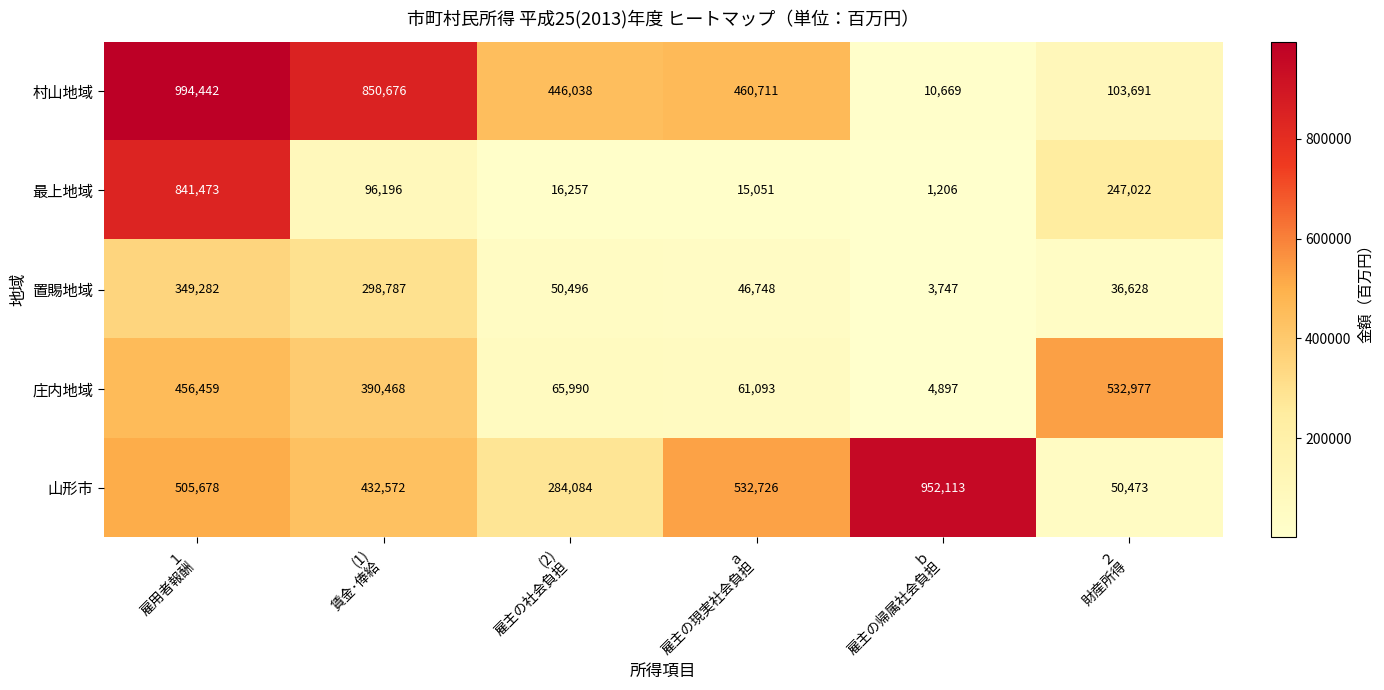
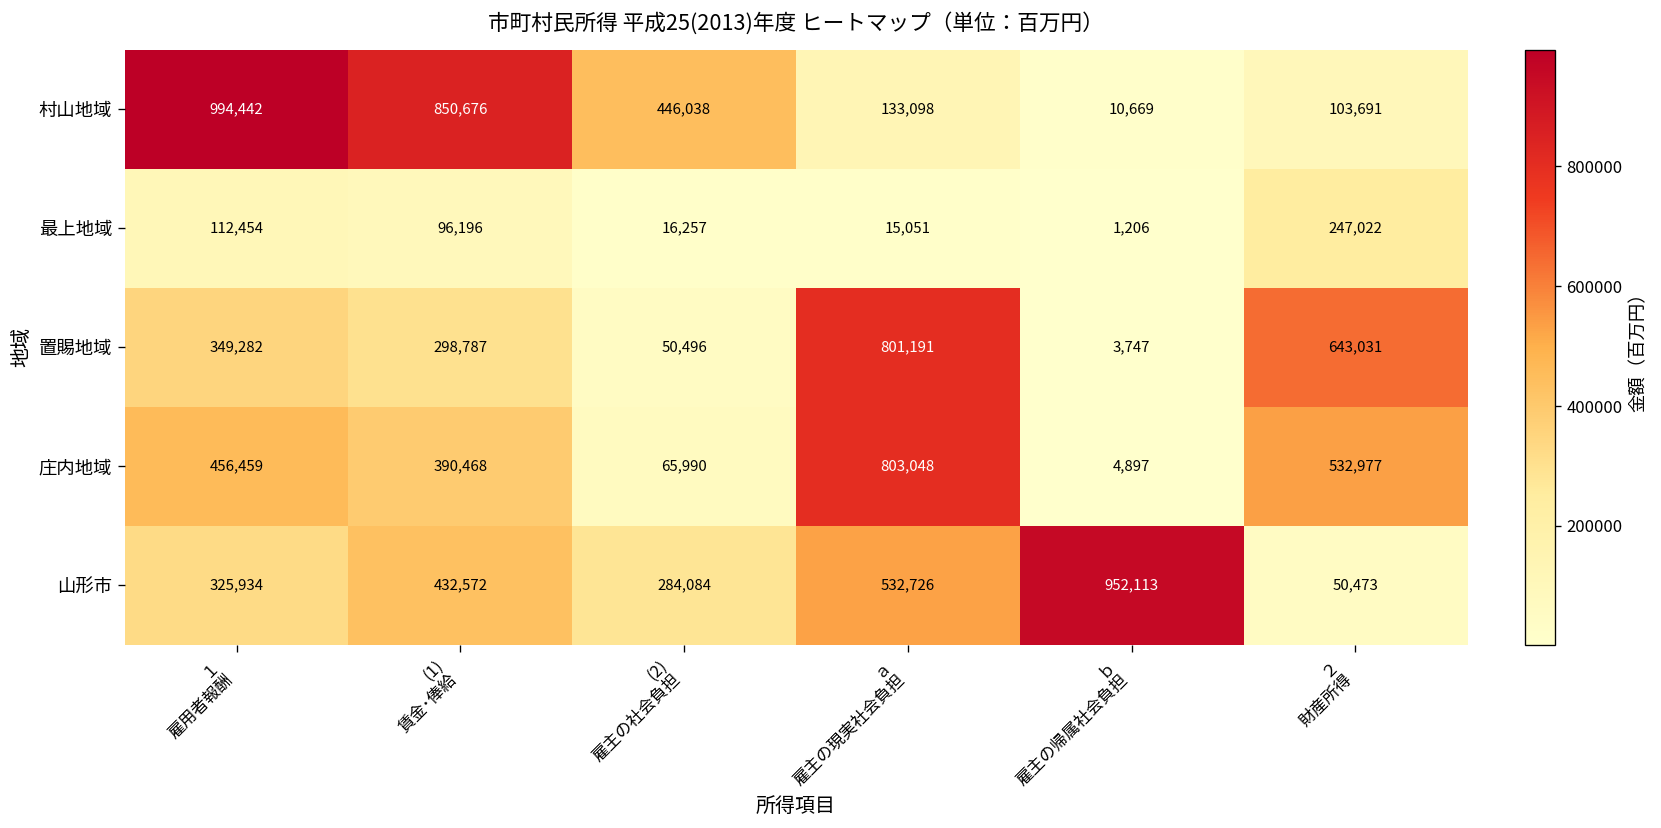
  {
    "村山地域": {
      "１ 雇用者報酬": "994,442",
      "(1) 賃金･俸給": "850,676",
      "(2) 雇主の社会負担": "446,038",
-     "ａ 雇主の現実社会負担": "460,711",
+     "ａ 雇主の現実社会負担": "133,098",
      "ｂ 雇主の帰属社会負担": "10,669",
      "２ 財産所得": "103,691"
    },
    "最上地域": {
-     "１ 雇用者報酬": "841,473",
+     "１ 雇用者報酬": "112,454",
      "(1) 賃金･俸給": "96,196",
      "(2) 雇主の社会負担": "16,257",
      "ａ 雇主の現実社会負担": "15,051",
      "ｂ 雇主の帰属社会負担": "1,206",
      "２ 財産所得": "247,022"
    },
    "置賜地域": {
      "１ 雇用者報酬": "349,282",
      "(1) 賃金･俸給": "298,787",
      "(2) 雇主の社会負担": "50,496",
-     "ａ 雇主の現実社会負担": "46,748",
+     "ａ 雇主の現実社会負担": "801,191",
      "ｂ 雇主の帰属社会負担": "3,747",
-     "２ 財産所得": "36,628"
+     "２ 財産所得": "643,031"
    },
    "庄内地域": {
      "１ 雇用者報酬": "456,459",
      "(1) 賃金･俸給": "390,468",
      "(2) 雇主の社会負担": "65,990",
-     "ａ 雇主の現実社会負担": "61,093",
+     "ａ 雇主の現実社会負担": "803,048",
      "ｂ 雇主の帰属社会負担": "4,897",
      "２ 財産所得": "532,977"
    },
    "山形市": {
-     "１ 雇用者報酬": "505,678",
+     "１ 雇用者報酬": "325,934",
      "(1) 賃金･俸給": "432,572",
      "(2) 雇主の社会負担": "284,084",
      "ａ 雇主の現実社会負担": "532,726",
      "ｂ 雇主の帰属社会負担": "952,113",
      "２ 財産所得": "50,473"
    }
  }
